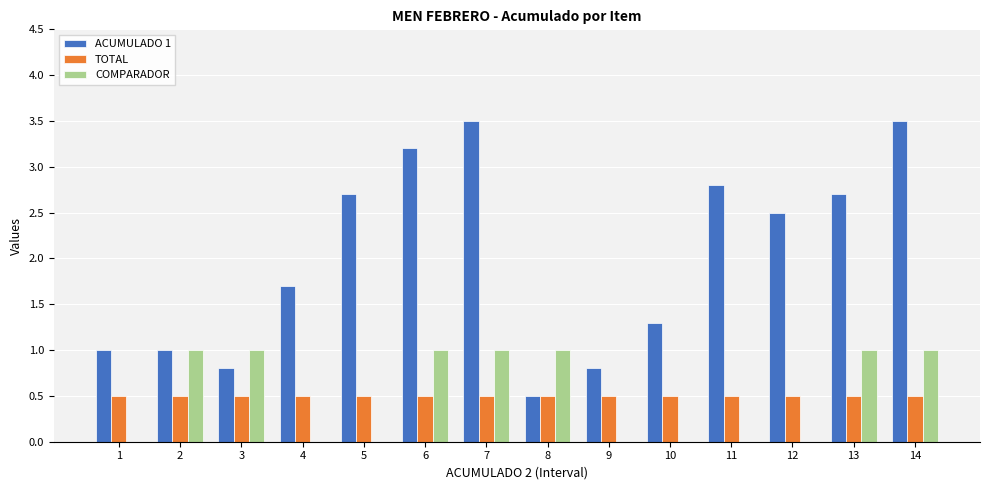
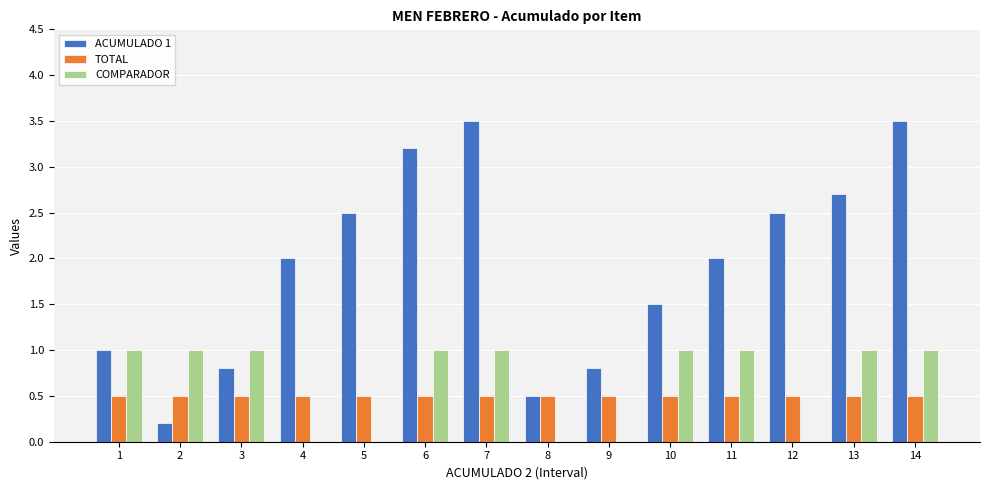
  {
    "ACUMULADO 1": {
      "1": 1.0,
-     "2": 1.0,
+     "2": 0.2,
      "3": 0.8,
-     "4": 1.7,
-     "5": 2.7,
+     "4": 2.0,
+     "5": 2.5,
      "6": 3.2,
      "7": 3.5,
      "8": 0.5,
      "9": 0.8,
-     "10": 1.3,
-     "11": 2.8,
+     "10": 1.5,
+     "11": 2.0,
      "12": 2.5,
      "13": 2.7,
      "14": 3.5
    },
    "TOTAL": {
      "1": 0.5,
      "2": 0.5,
      "3": 0.5,
      "4": 0.5,
      "5": 0.5,
      "6": 0.5,
      "7": 0.5,
      "8": 0.5,
      "9": 0.5,
      "10": 0.5,
      "11": 0.5,
      "12": 0.5,
      "13": 0.5,
      "14": 0.5
    },
    "COMPARADOR": {
-     "1": 0,
+     "1": 1,
      "2": 1,
      "3": 1,
      "4": 0,
      "5": 0,
      "6": 1,
      "7": 1,
-     "8": 1,
+     "8": 0,
      "9": 0,
-     "10": 0,
-     "11": 0,
+     "10": 1,
+     "11": 1,
      "12": 0,
      "13": 1,
      "14": 1
    }
  }
